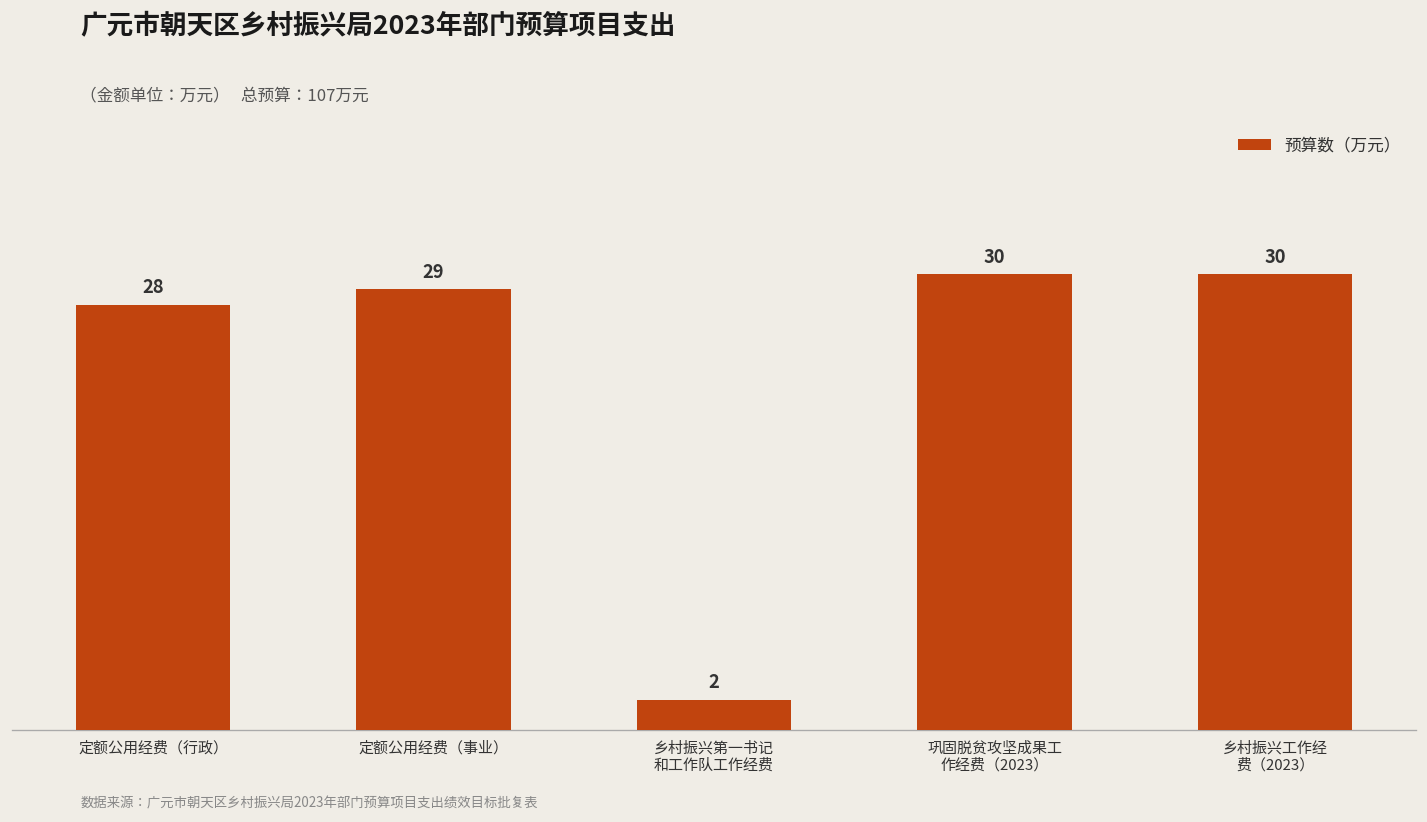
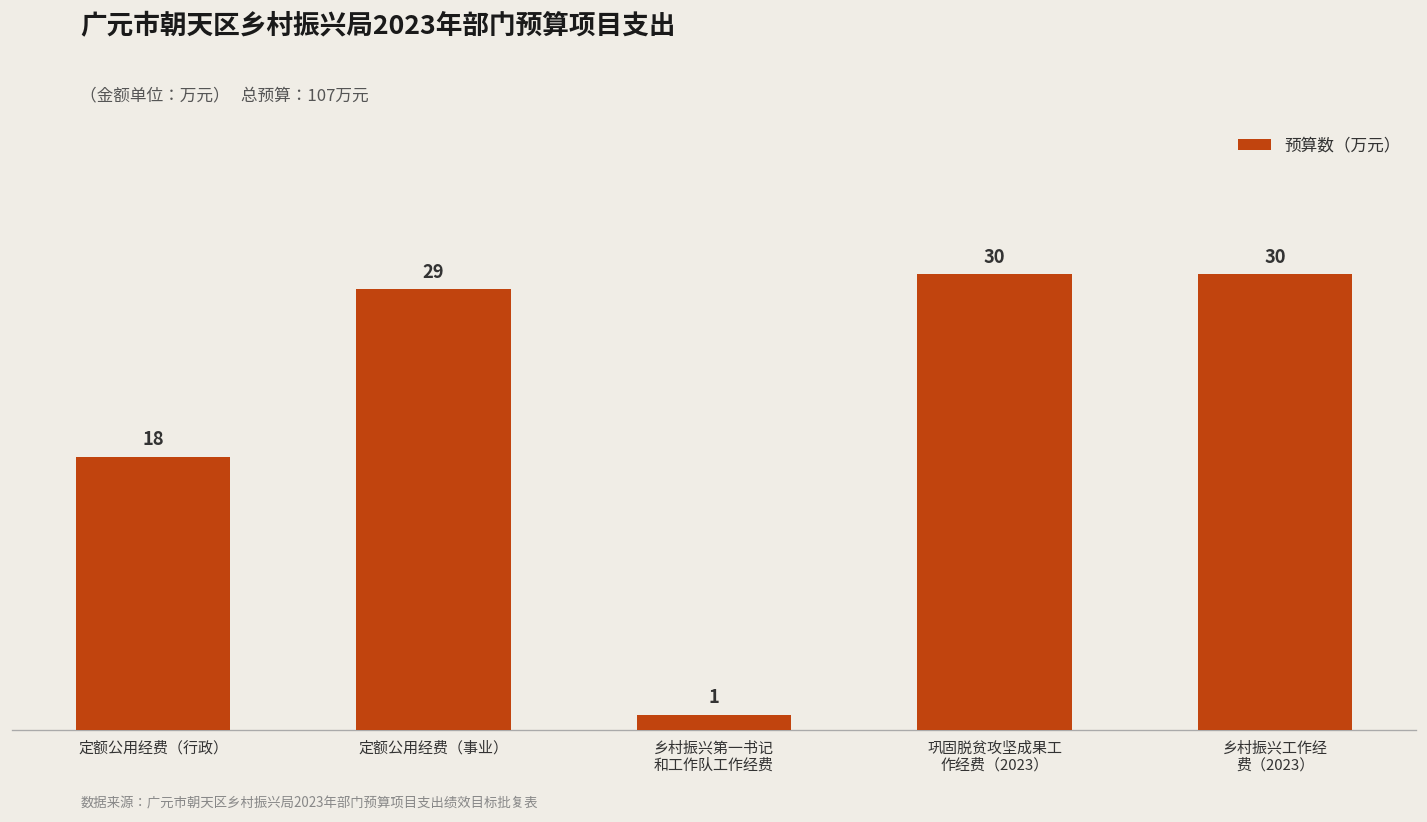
  {
-   "定额公用经费（行政）": 28,
+   "定额公用经费（行政）": 18,
    "定额公用经费（事业）": 29,
-   "乡村振兴第一书记 和工作队工作经费": 2,
+   "乡村振兴第一书记 和工作队工作经费": 1,
    "巩固脱贫攻坚成果工 作经费（2023）": 30,
    "乡村振兴工作经 费（2023）": 30
  }
